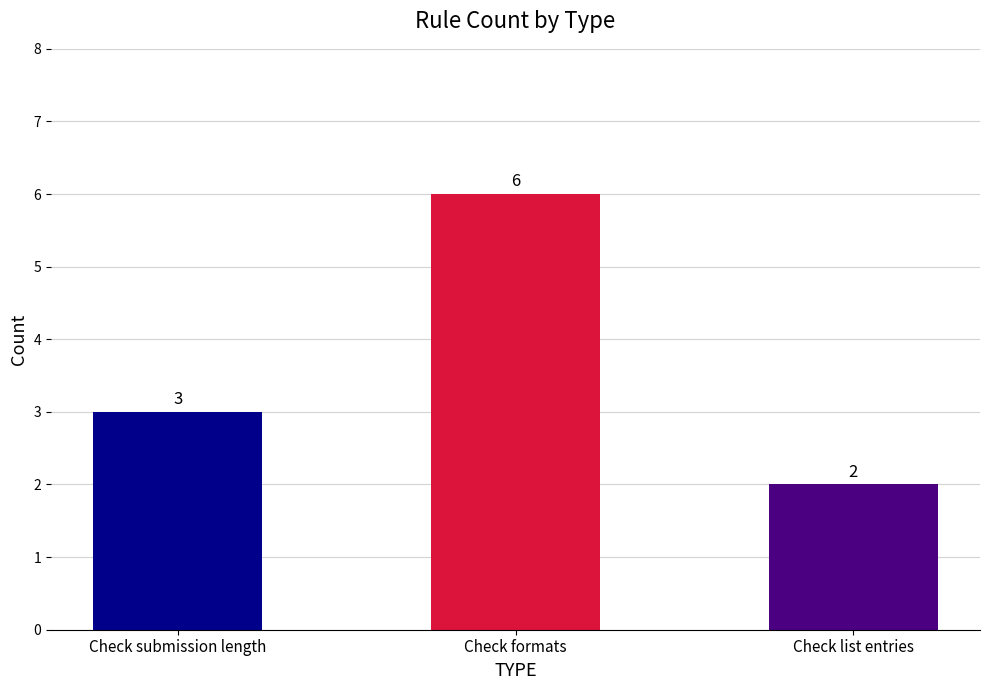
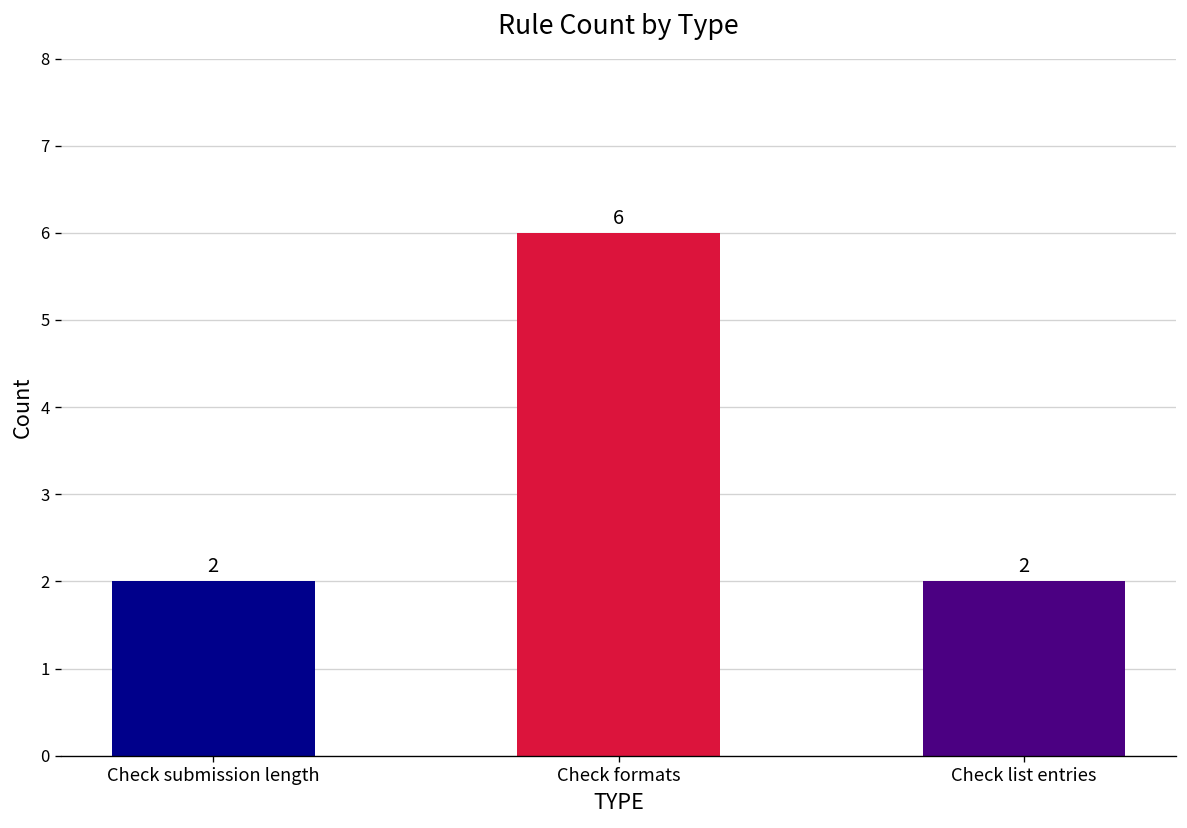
  {
-   "Check submission length": 3,
+   "Check submission length": 2,
    "Check formats": 6,
    "Check list entries": 2
  }
